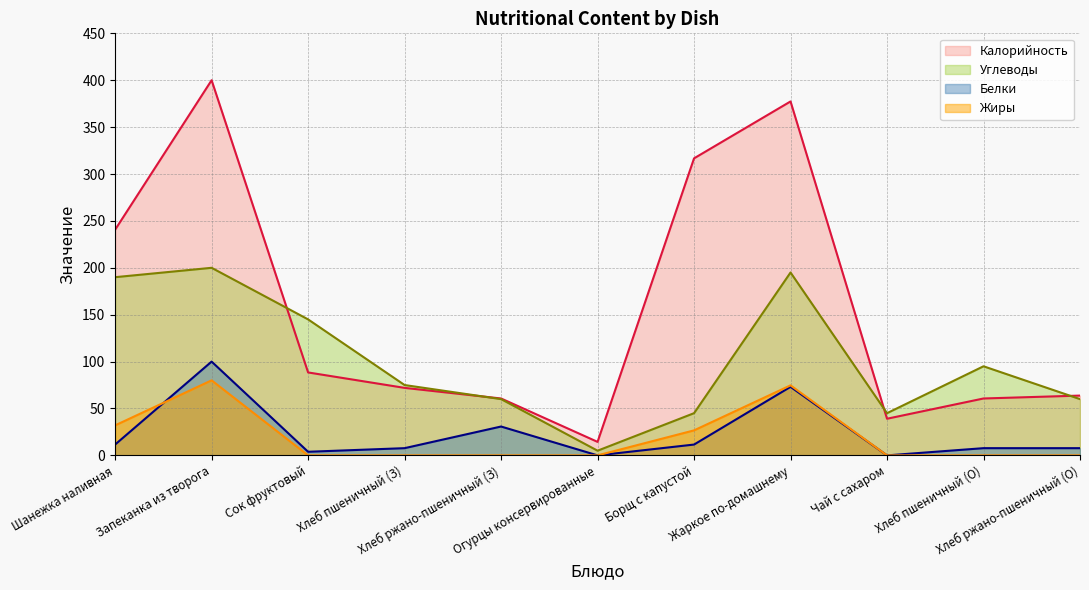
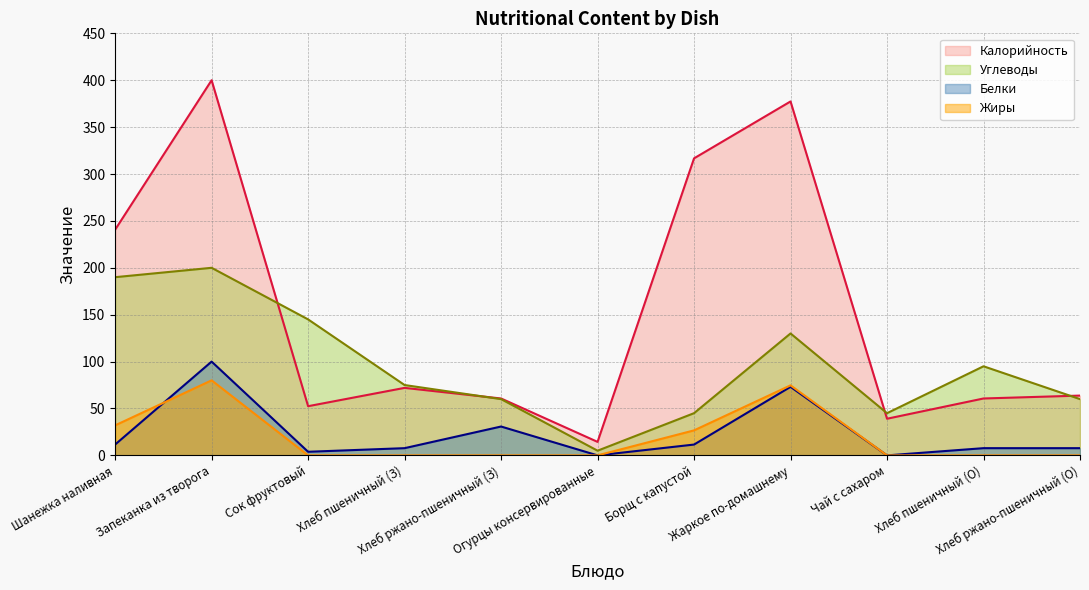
  {
    "Калорийность": {
      "Шанежка наливная": 240,
      "Запеканка из творога": 400,
-     "Сок фруктовый": 90,
+     "Сок фруктовый": 50,
      "Хлеб пшеничный (З)": 70,
      "Огурцы консервированные": 10,
      "Борщ с капустой": 320,
      "Жаркое по-домашнему": 380,
      "Чай с сахаром": 40,
      "Хлеб пшеничный (О)": 60,
      "Хлеб ржано-пшеничный (О)": 60
    },
    "Углеводы": {
      "Шанежка наливная": 190,
      "Запеканка из творога": 200,
      "Сок фруктовый": 150,
      "Хлеб пшеничный (З)": 80,
      "Огурцы консервированные": 10,
      "Борщ с капустой": 50,
-     "Жаркое по-домашнему": 200,
+     "Жаркое по-домашнему": 130,
      "Чай с сахаром": 50,
      "Хлеб пшеничный (О)": 100,
      "Хлеб ржано-пшеничный (О)": 60
    },
    "Белки": {
      "Шанежка наливная": 10,
      "Запеканка из творога": 100,
      "Сок фруктовый": 0,
      "Хлеб пшеничный (З)": 10,
      "Хлеб ржано-пшеничный (З)": 30,
      "Борщ с капустой": 10,
      "Хлеб пшеничный (О)": 10,
      "Хлеб ржано-пшеничный (О)": 10
    },
    "Жиры": {
      "Шанежка наливная": 30,
      "Запеканка из творога": 80,
      "Сок фруктовый": 0,
      "Хлеб пшеничный (З)": 0,
      "Хлеб ржано-пшеничный (З)": 0,
      "Борщ с капустой": 30,
      "Хлеб пшеничный (О)": 0,
      "Хлеб ржано-пшеничный (О)": 0
    }
  }
